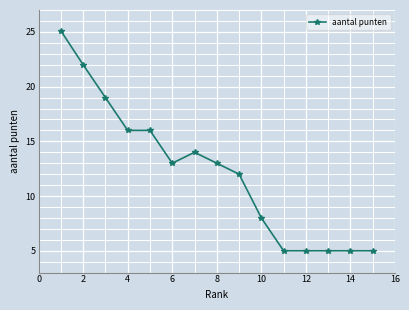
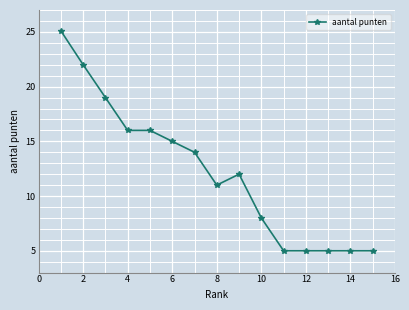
  {
    "2": 22,
    "4": 16,
-   "6": 13,
-   "8": 13,
+   "6": 15,
+   "8": 11,
    "10": 8,
    "12": 5,
    "14": 5
  }
